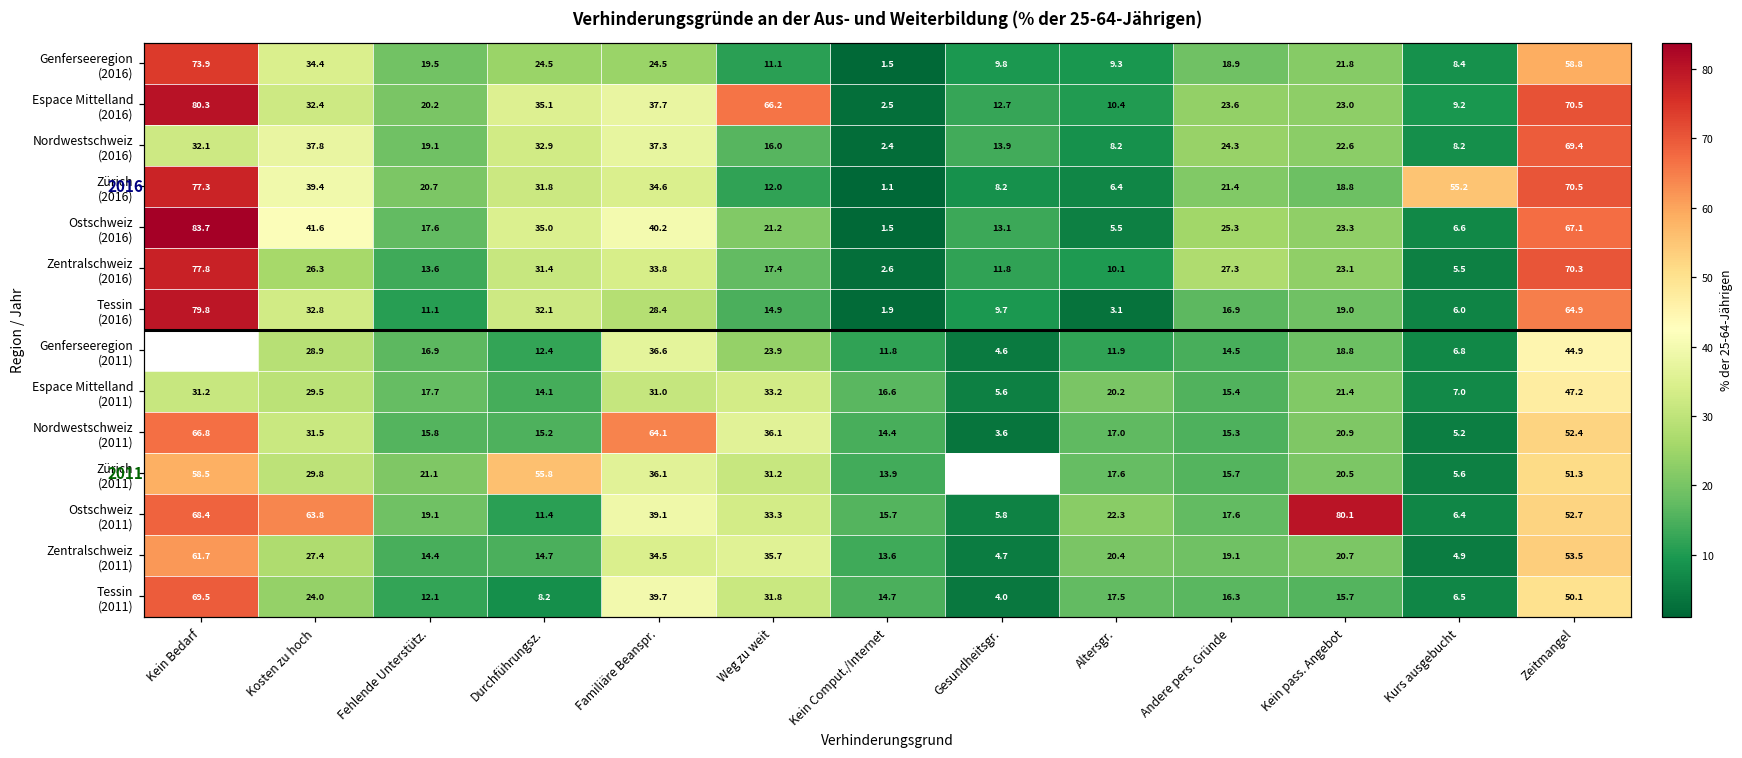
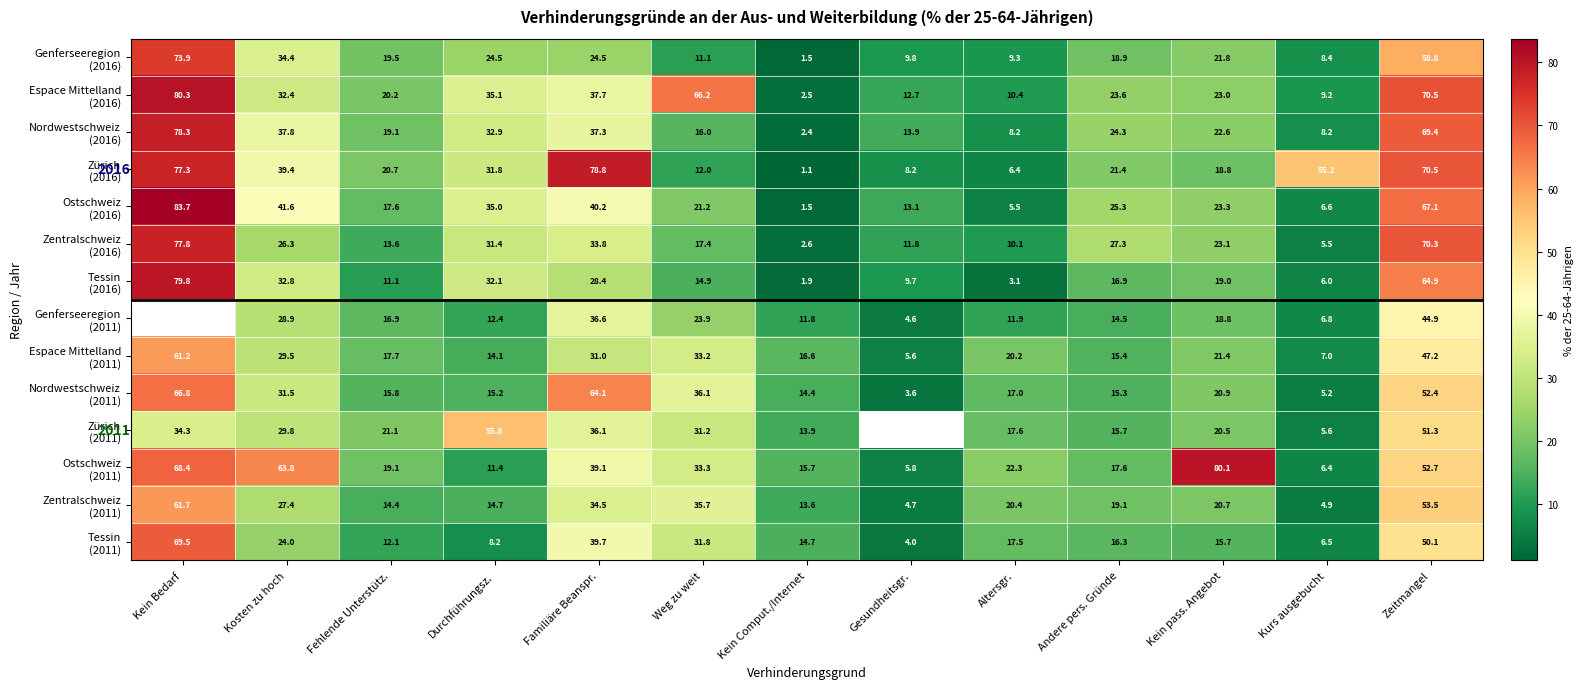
  {
    "Genferseeregion (2016)": {
      "Kein Bedarf": 73.9,
      "Kosten zu hoch": 34.4,
      "Fehlende Unterstütz.": 19.5,
      "Durchführungsz.": 24.5,
      "Familiäre Beanspr.": 24.5,
      "Weg zu weit": 11.1,
      "Kein Comput./Internet": 1.5,
      "Gesundheitsgr.": 9.8,
      "Altersgr.": 9.3,
      "Andere pers. Gründe": 18.9,
      "Kein pass. Angebot": 21.8,
      "Kurs ausgebucht": 8.4,
      "Zeitmangel": 58.8
    },
    "Espace Mittelland (2016)": {
      "Kein Bedarf": 80.3,
      "Kosten zu hoch": 32.4,
      "Fehlende Unterstütz.": 20.2,
      "Durchführungsz.": 35.1,
      "Familiäre Beanspr.": 37.7,
      "Weg zu weit": 66.2,
      "Kein Comput./Internet": 2.5,
      "Gesundheitsgr.": 12.7,
      "Altersgr.": 10.4,
      "Andere pers. Gründe": 23.6,
      "Kein pass. Angebot": 23.0,
      "Kurs ausgebucht": 9.2,
      "Zeitmangel": 70.5
    },
    "Nordwestschweiz (2016)": {
-     "Kein Bedarf": 32.1,
+     "Kein Bedarf": 78.3,
      "Kosten zu hoch": 37.8,
      "Fehlende Unterstütz.": 19.1,
      "Durchführungsz.": 32.9,
      "Familiäre Beanspr.": 37.3,
      "Weg zu weit": 16.0,
      "Kein Comput./Internet": 2.4,
      "Gesundheitsgr.": 13.9,
      "Altersgr.": 8.2,
      "Andere pers. Gründe": 24.3,
      "Kein pass. Angebot": 22.6,
      "Kurs ausgebucht": 8.2,
      "Zeitmangel": 69.4
    },
    "Zürich (2016)": {
      "Kein Bedarf": 77.3,
      "Kosten zu hoch": 39.4,
      "Fehlende Unterstütz.": 20.7,
      "Durchführungsz.": 31.8,
-     "Familiäre Beanspr.": 34.6,
+     "Familiäre Beanspr.": 78.8,
      "Weg zu weit": 12.0,
      "Kein Comput./Internet": 1.1,
      "Gesundheitsgr.": 8.2,
      "Altersgr.": 6.4,
      "Andere pers. Gründe": 21.4,
      "Kein pass. Angebot": 18.8,
      "Kurs ausgebucht": 55.2,
      "Zeitmangel": 70.5
    },
    "Ostschweiz (2016)": {
      "Kein Bedarf": 83.7,
      "Kosten zu hoch": 41.6,
      "Fehlende Unterstütz.": 17.6,
      "Durchführungsz.": 35.0,
      "Familiäre Beanspr.": 40.2,
      "Weg zu weit": 21.2,
      "Kein Comput./Internet": 1.5,
      "Gesundheitsgr.": 13.1,
      "Altersgr.": 5.5,
      "Andere pers. Gründe": 25.3,
      "Kein pass. Angebot": 23.3,
      "Kurs ausgebucht": 6.6,
      "Zeitmangel": 67.1
    },
    "Zentralschweiz (2016)": {
      "Kein Bedarf": 77.8,
      "Kosten zu hoch": 26.3,
      "Fehlende Unterstütz.": 13.6,
      "Durchführungsz.": 31.4,
      "Familiäre Beanspr.": 33.8,
      "Weg zu weit": 17.4,
      "Kein Comput./Internet": 2.6,
      "Gesundheitsgr.": 11.8,
      "Altersgr.": 10.1,
      "Andere pers. Gründe": 27.3,
      "Kein pass. Angebot": 23.1,
      "Kurs ausgebucht": 5.5,
      "Zeitmangel": 70.3
    },
    "Tessin (2016)": {
      "Kein Bedarf": 79.8,
      "Kosten zu hoch": 32.8,
      "Fehlende Unterstütz.": 11.1,
      "Durchführungsz.": 32.1,
      "Familiäre Beanspr.": 28.4,
      "Weg zu weit": 14.9,
      "Kein Comput./Internet": 1.9,
      "Gesundheitsgr.": 9.7,
      "Altersgr.": 3.1,
      "Andere pers. Gründe": 16.9,
      "Kein pass. Angebot": 19.0,
      "Kurs ausgebucht": 6.0,
      "Zeitmangel": 64.9
    },
    "Genferseeregion (2011)": {
      "Kosten zu hoch": 28.9,
      "Fehlende Unterstütz.": 16.9,
      "Durchführungsz.": 12.4,
      "Familiäre Beanspr.": 36.6,
      "Weg zu weit": 23.9,
      "Kein Comput./Internet": 11.8,
      "Gesundheitsgr.": 4.6,
      "Altersgr.": 11.9,
      "Andere pers. Gründe": 14.5,
      "Kein pass. Angebot": 18.8,
      "Kurs ausgebucht": 6.8,
      "Zeitmangel": 44.9
    },
    "Espace Mittelland (2011)": {
-     "Kein Bedarf": 31.2,
+     "Kein Bedarf": 61.2,
      "Kosten zu hoch": 29.5,
      "Fehlende Unterstütz.": 17.7,
      "Durchführungsz.": 14.1,
      "Familiäre Beanspr.": 31.0,
      "Weg zu weit": 33.2,
      "Kein Comput./Internet": 16.6,
      "Gesundheitsgr.": 5.6,
      "Altersgr.": 20.2,
      "Andere pers. Gründe": 15.4,
      "Kein pass. Angebot": 21.4,
      "Kurs ausgebucht": 7.0,
      "Zeitmangel": 47.2
    },
    "Nordwestschweiz (2011)": {
      "Kein Bedarf": 66.8,
      "Kosten zu hoch": 31.5,
      "Fehlende Unterstütz.": 15.8,
      "Durchführungsz.": 15.2,
      "Familiäre Beanspr.": 64.1,
      "Weg zu weit": 36.1,
      "Kein Comput./Internet": 14.4,
      "Gesundheitsgr.": 3.6,
      "Altersgr.": 17.0,
      "Andere pers. Gründe": 15.3,
      "Kein pass. Angebot": 20.9,
      "Kurs ausgebucht": 5.2,
      "Zeitmangel": 52.4
    },
    "Zürich (2011)": {
-     "Kein Bedarf": 58.5,
+     "Kein Bedarf": 34.3,
      "Kosten zu hoch": 29.8,
      "Fehlende Unterstütz.": 21.1,
      "Durchführungsz.": 55.8,
      "Familiäre Beanspr.": 36.1,
      "Weg zu weit": 31.2,
      "Kein Comput./Internet": 13.9,
      "Altersgr.": 17.6,
      "Andere pers. Gründe": 15.7,
      "Kein pass. Angebot": 20.5,
      "Kurs ausgebucht": 5.6,
      "Zeitmangel": 51.3
    },
    "Ostschweiz (2011)": {
      "Kein Bedarf": 68.4,
      "Kosten zu hoch": 63.8,
      "Fehlende Unterstütz.": 19.1,
      "Durchführungsz.": 11.4,
      "Familiäre Beanspr.": 39.1,
      "Weg zu weit": 33.3,
      "Kein Comput./Internet": 15.7,
      "Gesundheitsgr.": 5.8,
      "Altersgr.": 22.3,
      "Andere pers. Gründe": 17.6,
      "Kein pass. Angebot": 80.1,
      "Kurs ausgebucht": 6.4,
      "Zeitmangel": 52.7
    },
    "Zentralschweiz (2011)": {
      "Kein Bedarf": 61.7,
      "Kosten zu hoch": 27.4,
      "Fehlende Unterstütz.": 14.4,
      "Durchführungsz.": 14.7,
      "Familiäre Beanspr.": 34.5,
      "Weg zu weit": 35.7,
      "Kein Comput./Internet": 13.6,
      "Gesundheitsgr.": 4.7,
      "Altersgr.": 20.4,
      "Andere pers. Gründe": 19.1,
      "Kein pass. Angebot": 20.7,
      "Kurs ausgebucht": 4.9,
      "Zeitmangel": 53.5
    },
    "Tessin (2011)": {
      "Kein Bedarf": 69.5,
      "Kosten zu hoch": 24.0,
      "Fehlende Unterstütz.": 12.1,
      "Durchführungsz.": 8.2,
      "Familiäre Beanspr.": 39.7,
      "Weg zu weit": 31.8,
      "Kein Comput./Internet": 14.7,
      "Gesundheitsgr.": 4.0,
      "Altersgr.": 17.5,
      "Andere pers. Gründe": 16.3,
      "Kein pass. Angebot": 15.7,
      "Kurs ausgebucht": 6.5,
      "Zeitmangel": 50.1
    }
  }
